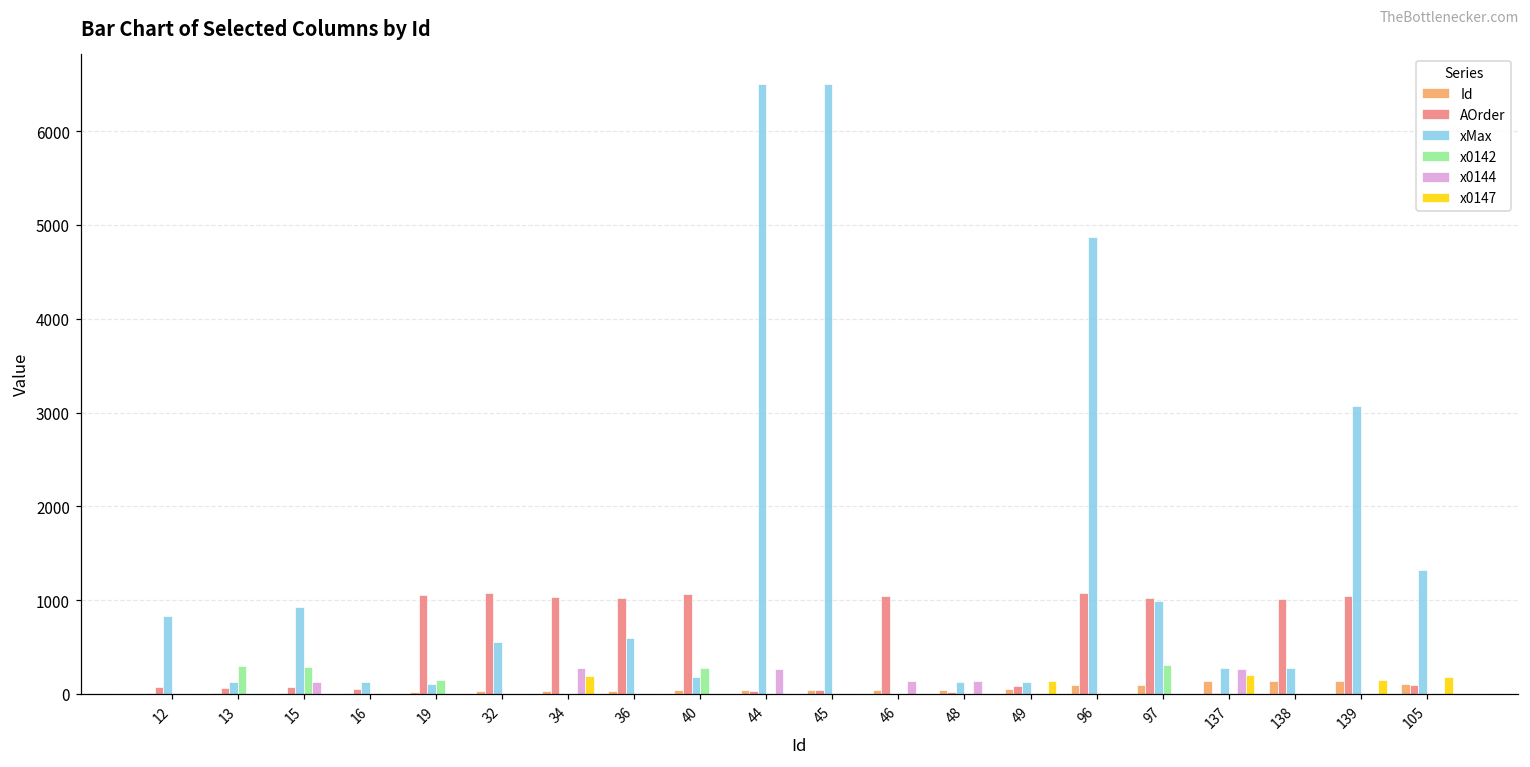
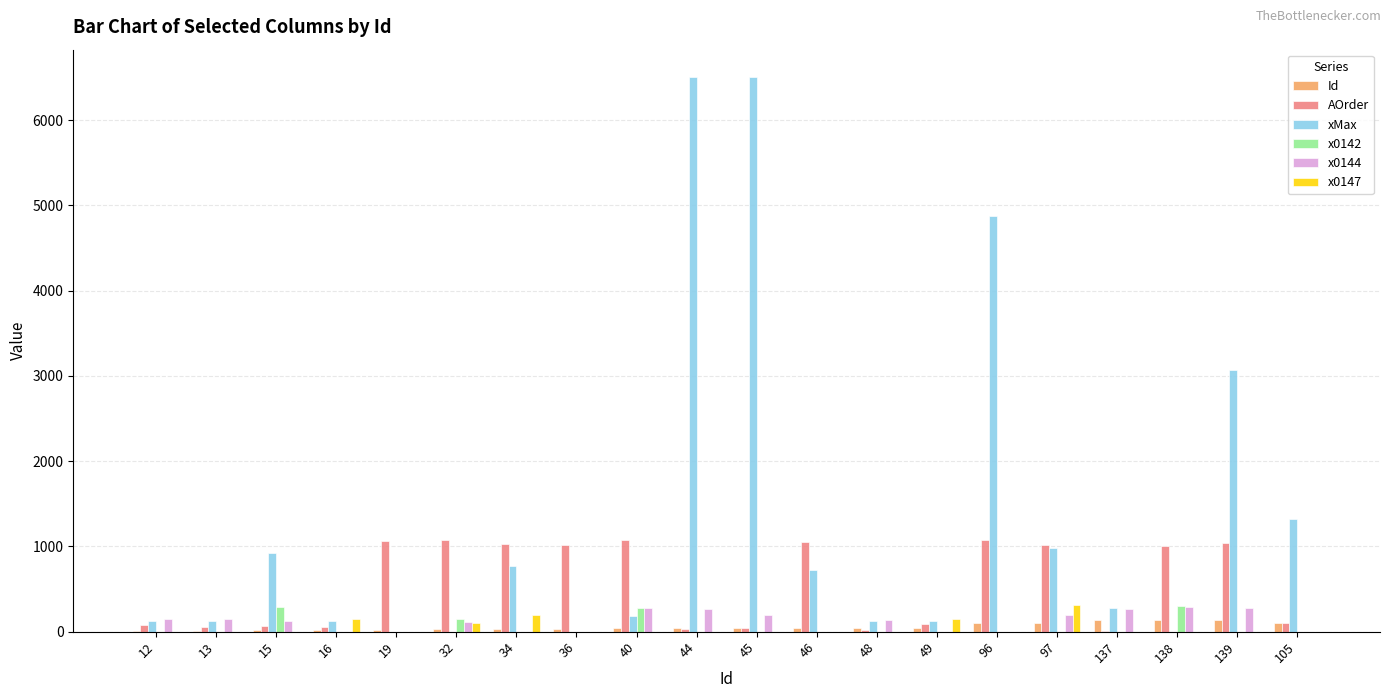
  {
    "xMax": {
-     "12": 800,
+     "12": 100,
      "13": 100,
      "15": 900,
      "16": 100,
-     "19": 100,
-     "32": 600,
-     "34": 0,
-     "36": 600,
+     "19": 0,
+     "32": 0,
+     "34": 800,
+     "36": 0,
      "40": 200,
      "44": 6500,
      "45": 6500,
-     "46": 0,
+     "46": 700,
      "48": 100,
      "49": 100,
      "96": 4900,
      "97": 1000,
      "137": 300,
-     "138": 300,
+     "138": 0,
      "139": 3100,
      "105": 1300
    },
    "x0142": {
      "12": 0,
-     "13": 300,
+     "13": 0,
      "15": 300,
-     "19": 100,
-     "32": 0,
+     "19": 0,
+     "32": 100,
      "34": 0,
      "36": 0,
      "40": 300,
      "44": 0,
      "45": 0,
      "49": 0,
      "96": 0,
-     "97": 300,
-     "138": 0,
+     "97": 0,
+     "138": 300,
      "105": 0
    },
    "x0144": {
-     "12": 0,
-     "13": 0,
+     "12": 200,
+     "13": 200,
      "15": 100,
-     "32": 0,
-     "34": 300,
+     "32": 100,
+     "34": 0,
      "36": 0,
-     "40": 0,
+     "40": 300,
      "44": 300,
-     "45": 0,
-     "46": 100,
+     "45": 200,
+     "46": 0,
      "48": 100,
      "49": 0,
      "96": 0,
-     "97": 0,
+     "97": 200,
      "137": 300,
-     "138": 0,
-     "139": 0
+     "138": 300,
+     "139": 300
    },
    "x0147": {
      "15": 0,
-     "16": 0,
-     "32": 0,
+     "16": 200,
+     "32": 100,
      "34": 200,
      "36": 0,
      "44": 0,
      "45": 0,
      "46": 0,
      "49": 100,
      "96": 0,
-     "97": 0,
-     "137": 200,
-     "139": 100,
-     "105": 200
+     "97": 300,
+     "137": 0,
+     "139": 0,
+     "105": 0
    }
  }
